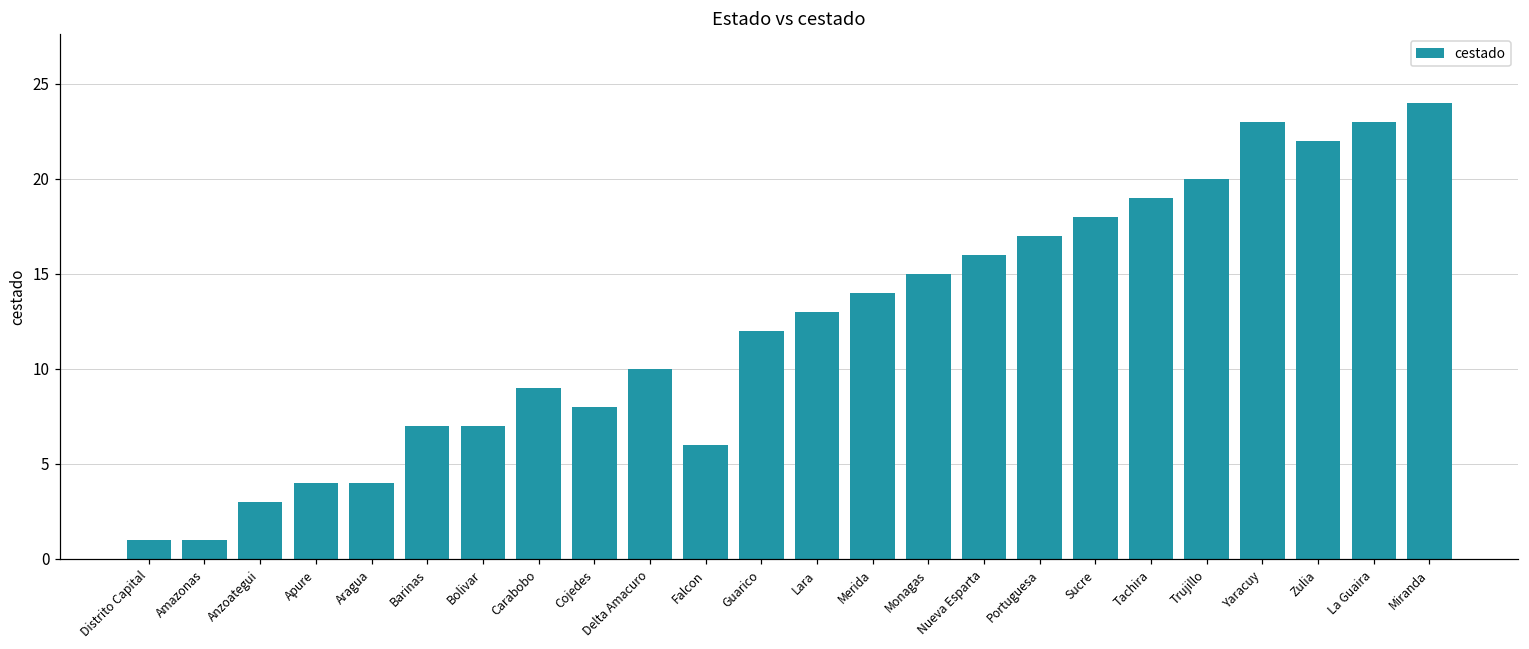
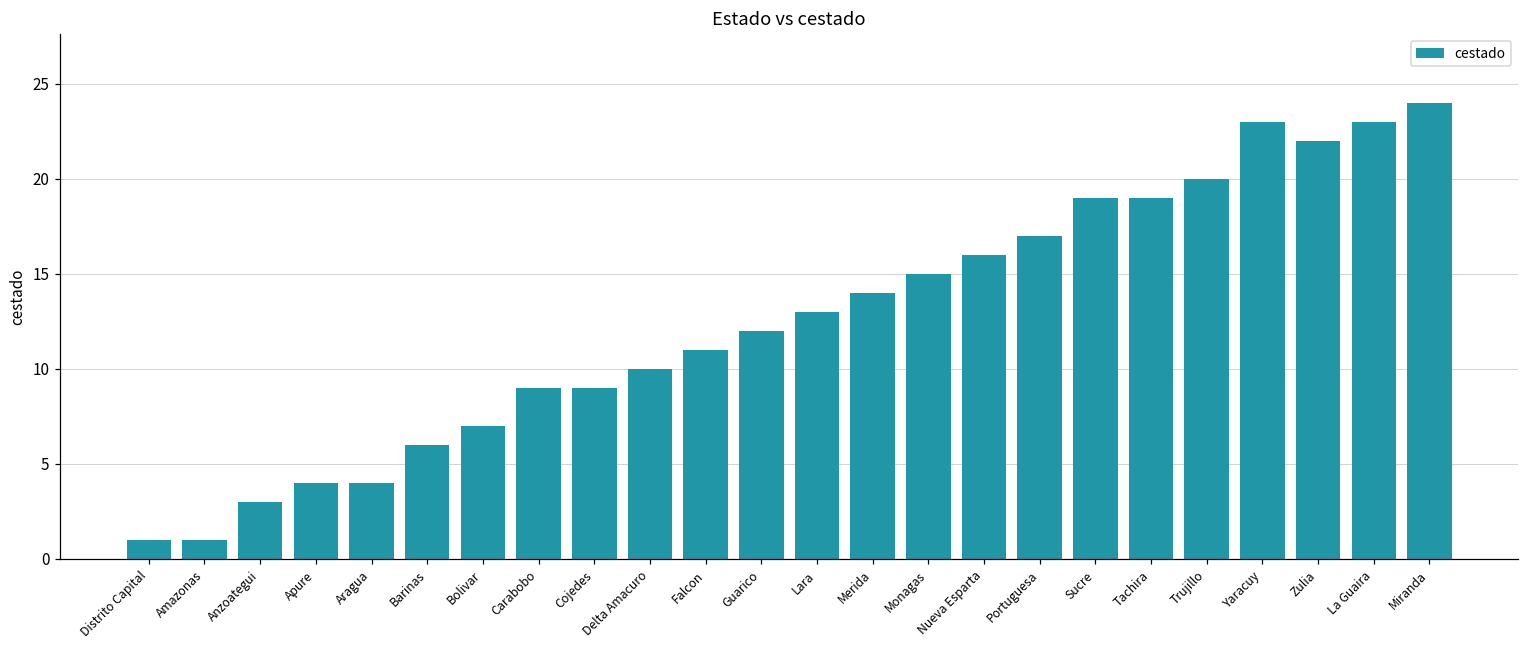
  {
    "Distrito Capital": 1,
    "Amazonas": 1,
    "Anzoategui": 3,
    "Apure": 4,
    "Aragua": 4,
-   "Barinas": 7,
+   "Barinas": 6,
    "Bolivar": 7,
    "Carabobo": 9,
-   "Cojedes": 8,
+   "Cojedes": 9,
    "Delta Amacuro": 10,
-   "Falcon": 6,
+   "Falcon": 11,
    "Guarico": 12,
    "Lara": 13,
    "Merida": 14,
    "Monagas": 15,
    "Nueva Esparta": 16,
    "Portuguesa": 17,
-   "Sucre": 18,
+   "Sucre": 19,
    "Tachira": 19,
    "Trujillo": 20,
    "Yaracuy": 23,
    "Zulia": 22,
    "La Guaira": 23,
    "Miranda": 24
  }
